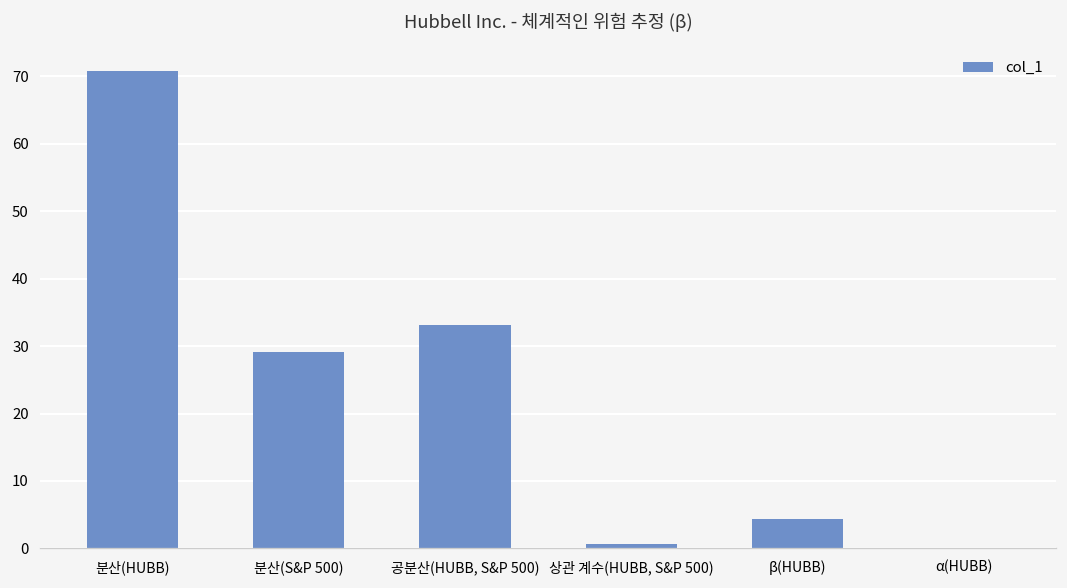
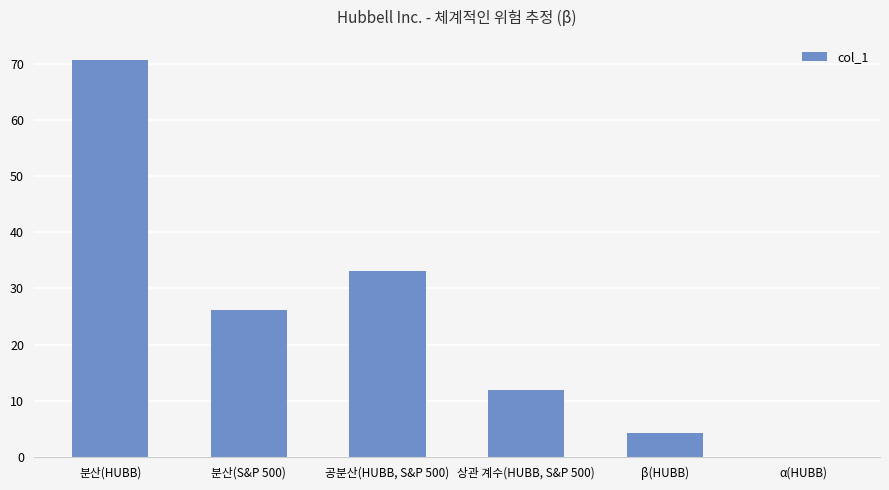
  {
    "분산(HUBB)": 71,
-   "분산(S&P 500)": 29,
+   "분산(S&P 500)": 26,
    "공분산(HUBB, S&P 500)": 33,
-   "상관 계수(HUBB, S&P 500)": 1,
+   "상관 계수(HUBB, S&P 500)": 12,
    "β(HUBB)": 4
  }
